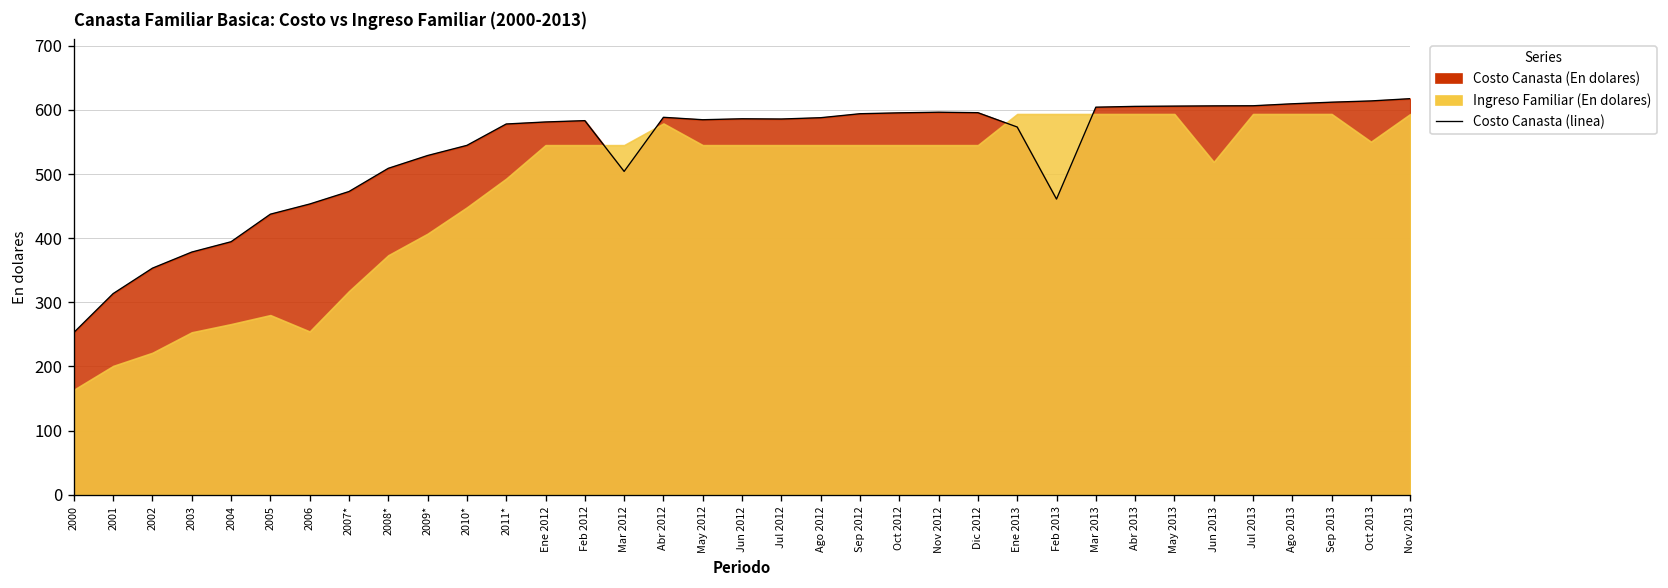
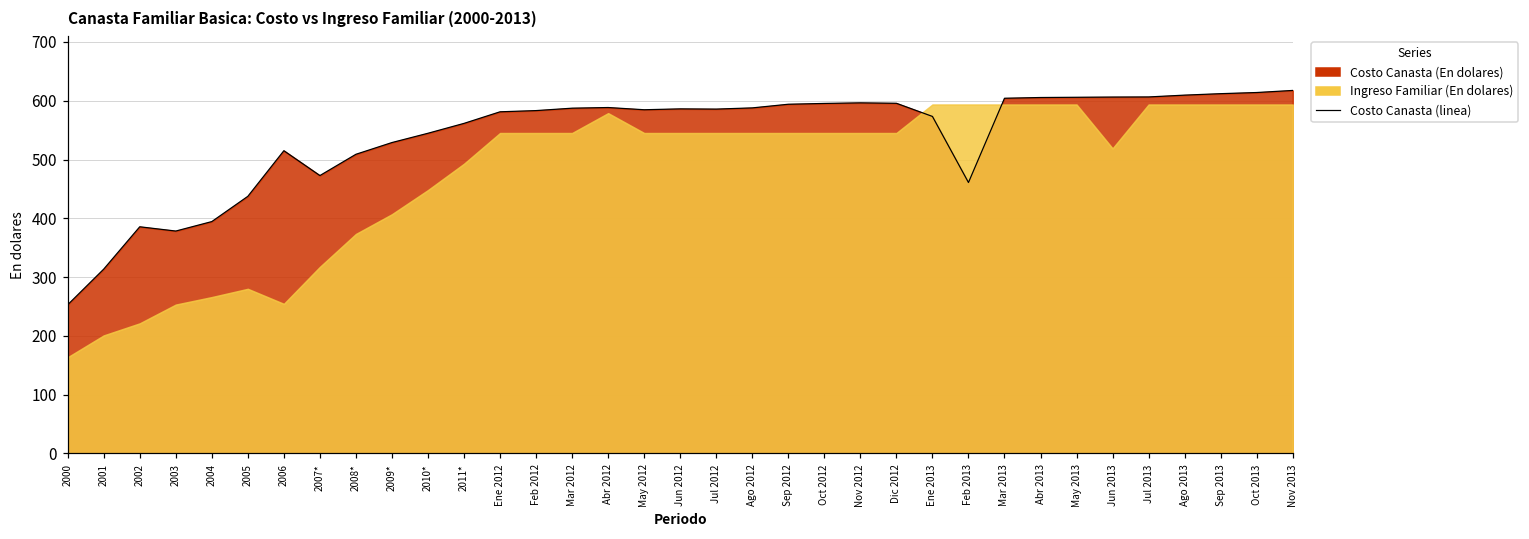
  {
    "Costo Canasta (En dolares)": {
      "2000": 250,
      "2001": 310,
-     "2002": 350,
+     "2002": 390,
      "2003": 380,
      "2004": 390,
      "2005": 440,
-     "2006": 450,
+     "2006": 520,
      "2007*": 470,
      "2008*": 510,
      "2009*": 530,
      "2010*": 540,
-     "2011*": 580,
+     "2011*": 560,
      "Ene 2012": 580,
      "Feb 2012": 580,
-     "Mar 2012": 500,
+     "Mar 2012": 590,
      "Abr 2012": 590,
      "May 2012": 580,
      "Jun 2012": 590,
      "Jul 2012": 590,
      "Ago 2012": 590,
      "Sep 2012": 590,
      "Oct 2012": 600,
      "Nov 2012": 600,
      "Dic 2012": 600,
      "Ene 2013": 570,
      "Feb 2013": 460,
      "Mar 2013": 600,
      "Abr 2013": 610,
      "May 2013": 610,
      "Jun 2013": 610,
      "Jul 2013": 610,
      "Ago 2013": 610,
      "Sep 2013": 610,
      "Oct 2013": 610,
      "Nov 2013": 620
    },
    "Ingreso Familiar (En dolares)": {
      "2000": 160,
      "2001": 200,
      "2002": 220,
      "2003": 250,
      "2004": 270,
      "2005": 280,
      "2006": 250,
      "2007*": 320,
      "2008*": 370,
      "2009*": 410,
      "2010*": 450,
      "2011*": 490,
      "Ene 2012": 550,
      "Feb 2012": 550,
      "Mar 2012": 550,
      "Abr 2012": 580,
      "May 2012": 550,
      "Jun 2012": 550,
      "Jul 2012": 550,
      "Ago 2012": 550,
      "Sep 2012": 550,
      "Oct 2012": 550,
      "Nov 2012": 550,
      "Dic 2012": 550,
      "Ene 2013": 590,
      "Feb 2013": 590,
      "Mar 2013": 590,
      "Abr 2013": 590,
      "May 2013": 590,
      "Jun 2013": 520,
      "Jul 2013": 590,
      "Ago 2013": 590,
      "Sep 2013": 590,
-     "Oct 2013": 550,
+     "Oct 2013": 590,
      "Nov 2013": 590
    }
  }
